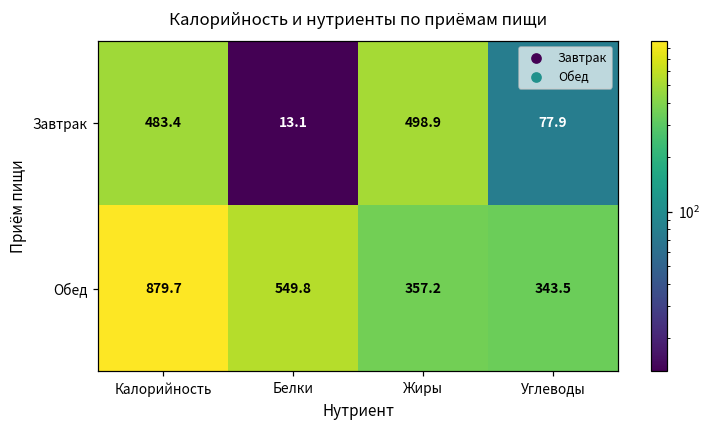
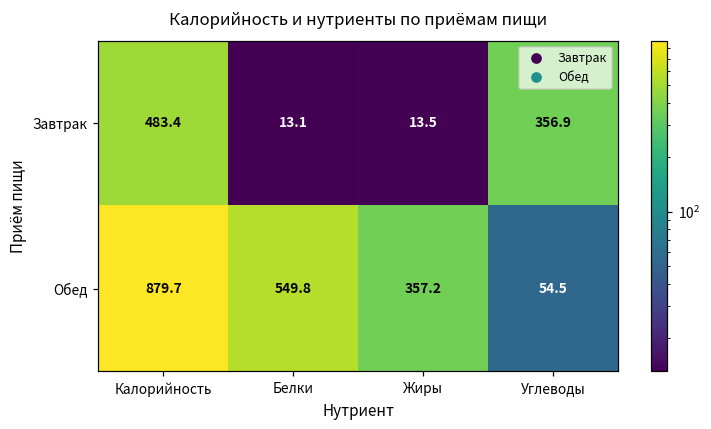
  {
    "Завтрак": {
      "Калорийность": 483.4,
      "Белки": 13.1,
-     "Жиры": 498.9,
-     "Углеводы": 77.9
+     "Жиры": 13.5,
+     "Углеводы": 356.9
    },
    "Обед": {
      "Калорийность": 879.7,
      "Белки": 549.8,
      "Жиры": 357.2,
-     "Углеводы": 343.5
+     "Углеводы": 54.5
    }
  }
